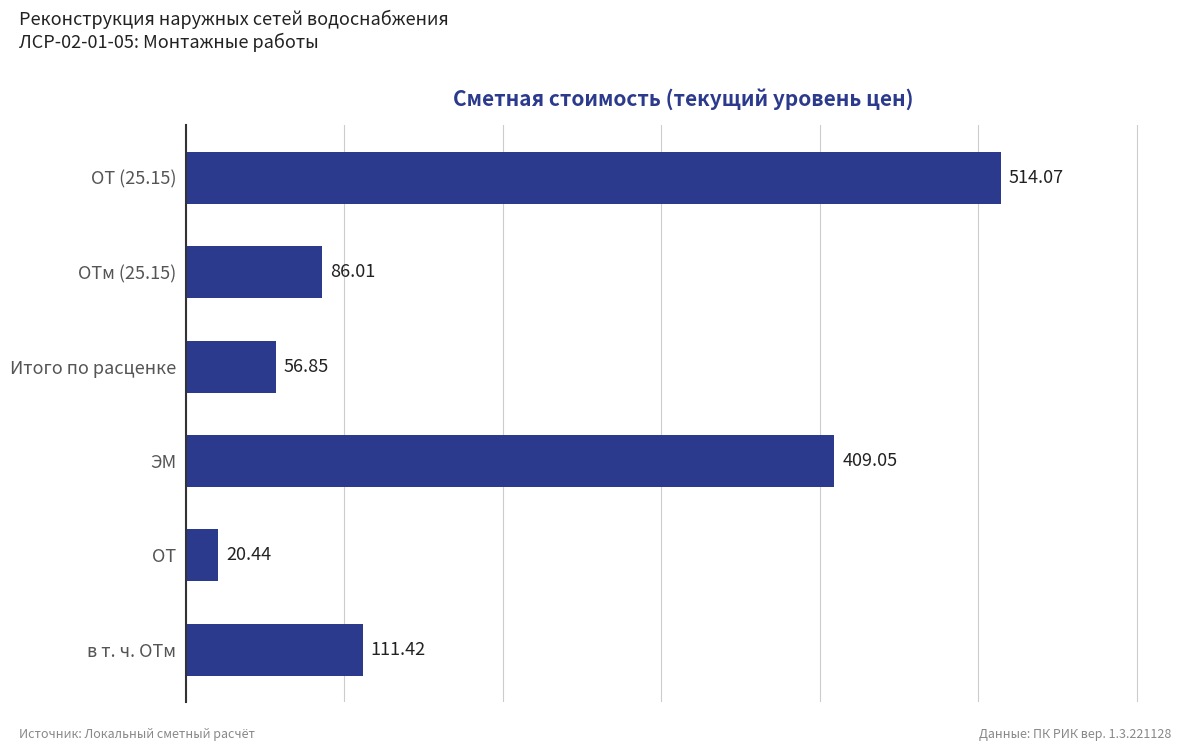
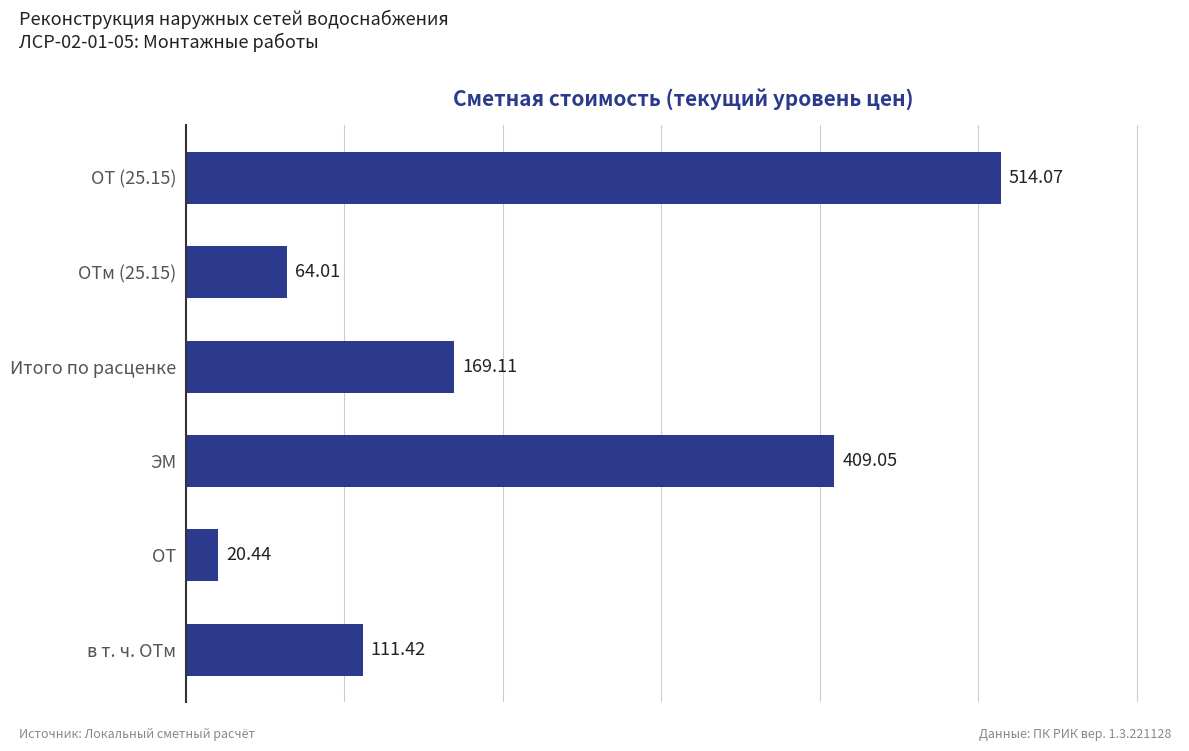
  {
    "ОТ (25.15)": 514.07,
-   "ОТм (25.15)": 86.01,
-   "Итого по расценке": 56.85,
+   "ОТм (25.15)": 64.01,
+   "Итого по расценке": 169.11,
    "ЭМ": 409.05,
    "ОТ": 20.44,
    "в т. ч. ОТм": 111.42
  }
